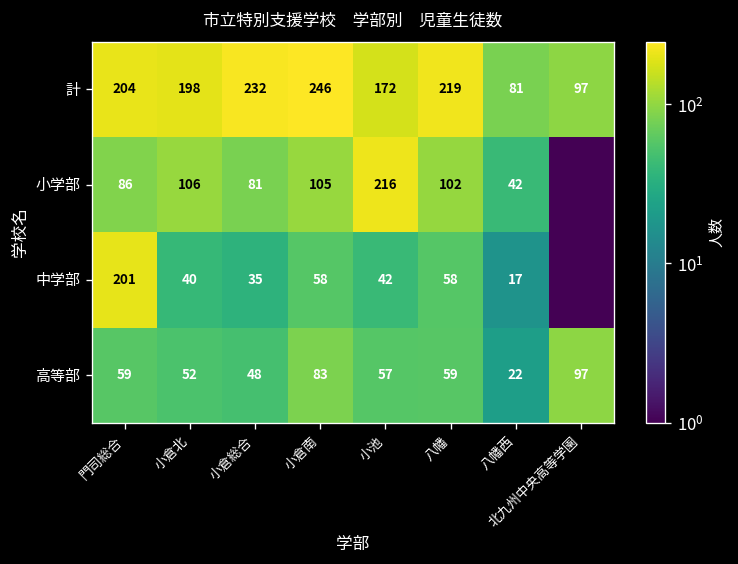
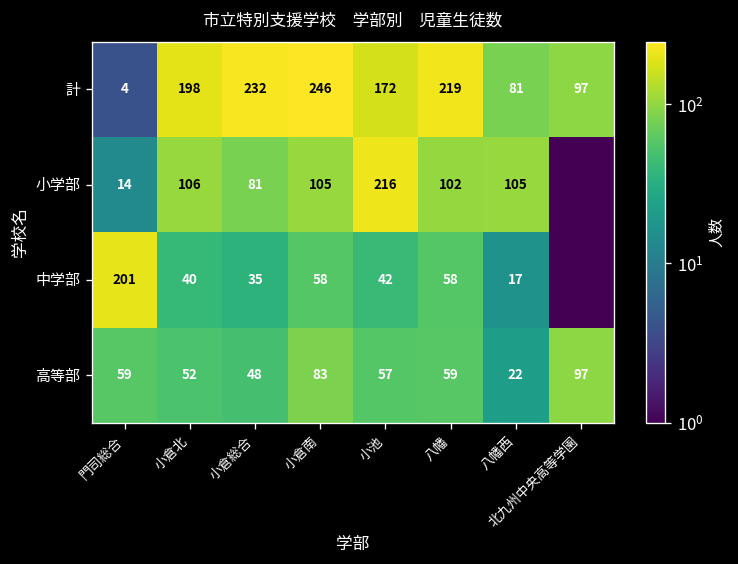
  {
    "計": {
-     "門司総合": 204,
+     "門司総合": 4,
      "小倉北": 198,
      "小倉総合": 232,
      "小倉南": 246,
      "小池": 172,
      "八幡": 219,
      "八幡西": 81,
      "北九州中央高等学園": 97
    },
    "小学部": {
-     "門司総合": 86,
+     "門司総合": 14,
      "小倉北": 106,
      "小倉総合": 81,
      "小倉南": 105,
      "小池": 216,
      "八幡": 102,
-     "八幡西": 42
+     "八幡西": 105
    },
    "中学部": {
      "門司総合": 201,
      "小倉北": 40,
      "小倉総合": 35,
      "小倉南": 58,
      "小池": 42,
      "八幡": 58,
      "八幡西": 17
    },
    "高等部": {
      "門司総合": 59,
      "小倉北": 52,
      "小倉総合": 48,
      "小倉南": 83,
      "小池": 57,
      "八幡": 59,
      "八幡西": 22,
      "北九州中央高等学園": 97
    }
  }
